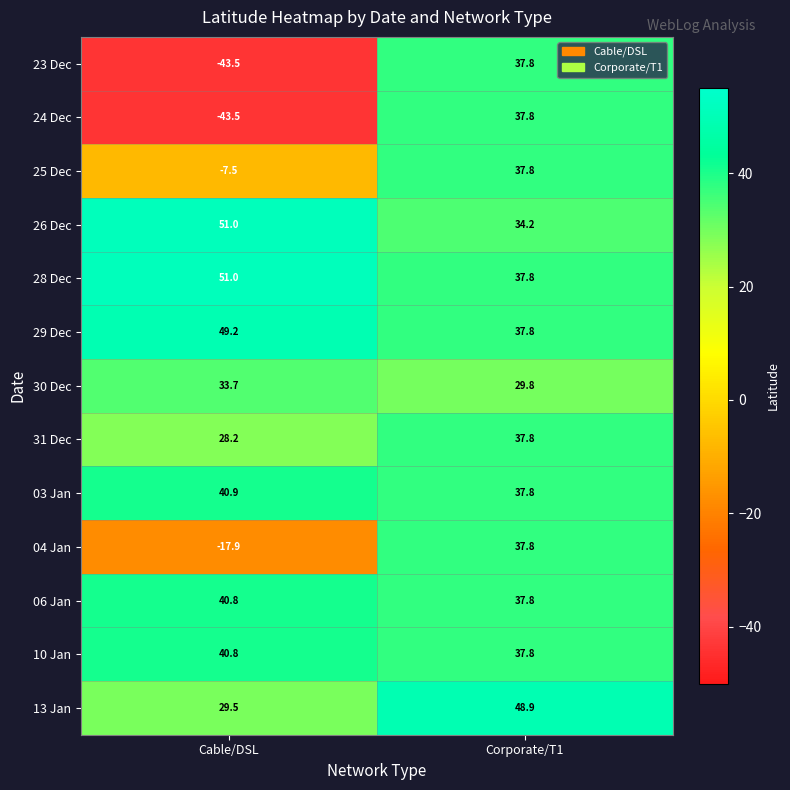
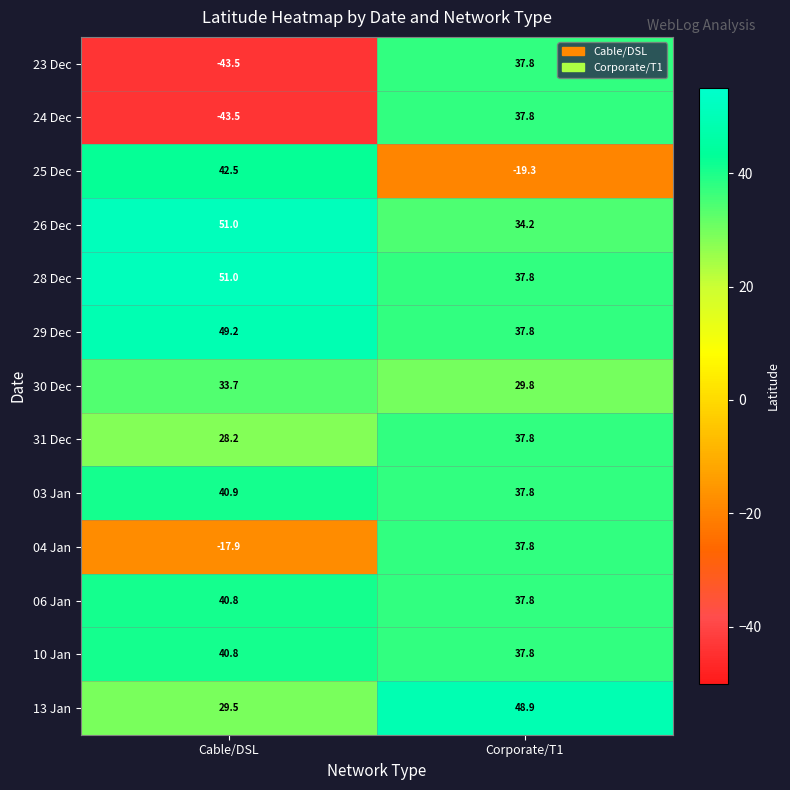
  {
    "23 Dec": {
      "Cable/DSL": -43.5,
      "Corporate/T1": 37.8
    },
    "24 Dec": {
      "Cable/DSL": -43.5,
      "Corporate/T1": 37.8
    },
    "25 Dec": {
-     "Cable/DSL": -7.5,
-     "Corporate/T1": 37.8
+     "Cable/DSL": 42.5,
+     "Corporate/T1": -19.3
    },
    "26 Dec": {
      "Cable/DSL": 51.0,
      "Corporate/T1": 34.2
    },
    "28 Dec": {
      "Cable/DSL": 51.0,
      "Corporate/T1": 37.8
    },
    "29 Dec": {
      "Cable/DSL": 49.2,
      "Corporate/T1": 37.8
    },
    "30 Dec": {
      "Cable/DSL": 33.7,
      "Corporate/T1": 29.8
    },
    "31 Dec": {
      "Cable/DSL": 28.2,
      "Corporate/T1": 37.8
    },
    "03 Jan": {
      "Cable/DSL": 40.9,
      "Corporate/T1": 37.8
    },
    "04 Jan": {
      "Cable/DSL": -17.9,
      "Corporate/T1": 37.8
    },
    "06 Jan": {
      "Cable/DSL": 40.8,
      "Corporate/T1": 37.8
    },
    "10 Jan": {
      "Cable/DSL": 40.8,
      "Corporate/T1": 37.8
    },
    "13 Jan": {
      "Cable/DSL": 29.5,
      "Corporate/T1": 48.9
    }
  }
